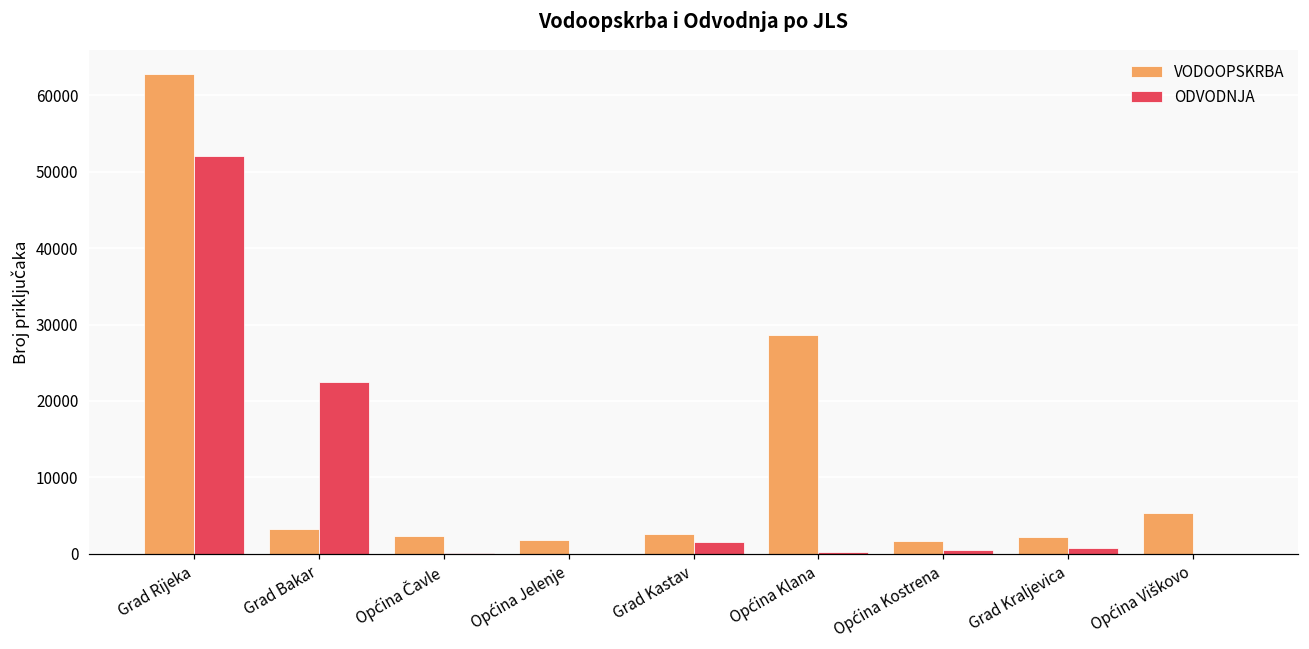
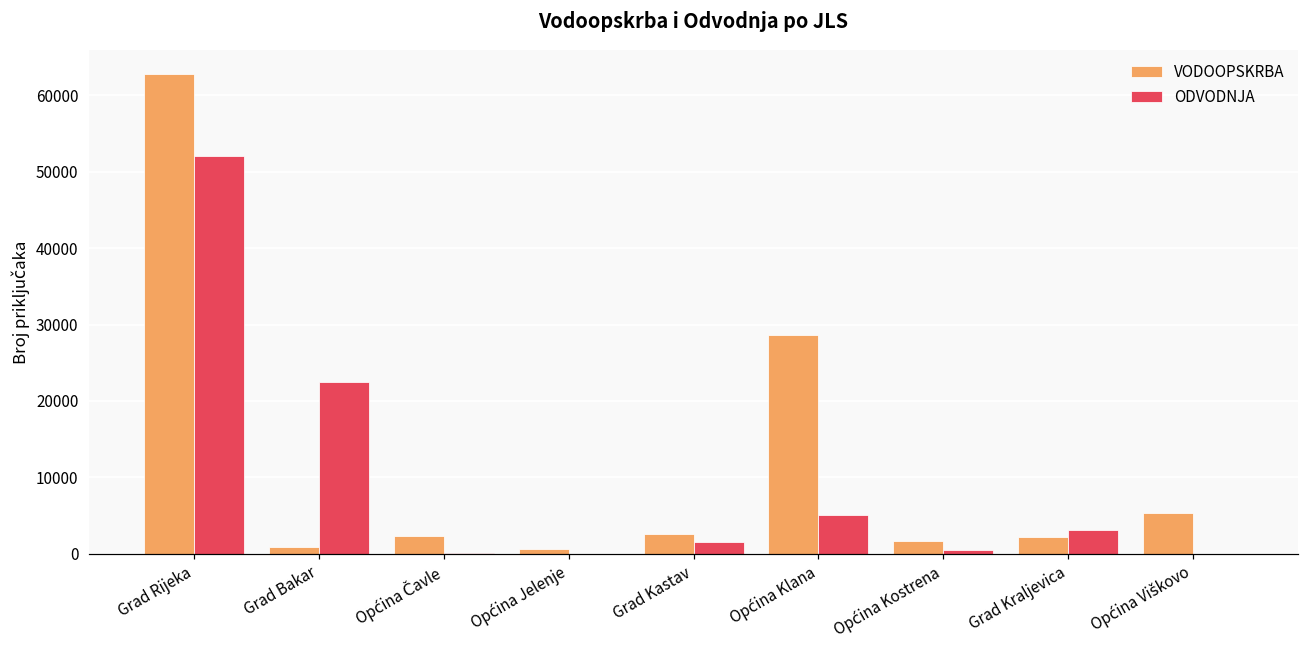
  {
    "VODOOPSKRBA": {
      "Grad Rijeka": 63000,
-     "Grad Bakar": 3000,
+     "Grad Bakar": 1000,
      "Općina Čavle": 2000,
-     "Općina Jelenje": 2000,
+     "Općina Jelenje": 1000,
      "Grad Kastav": 3000,
      "Općina Klana": 29000,
      "Općina Kostrena": 2000,
      "Grad Kraljevica": 2000,
      "Općina Viškovo": 5000
    },
    "ODVODNJA": {
      "Grad Rijeka": 52000,
      "Grad Bakar": 23000,
      "Općina Jelenje": 0,
      "Grad Kastav": 2000,
-     "Općina Klana": 0,
+     "Općina Klana": 5000,
      "Općina Kostrena": 1000,
-     "Grad Kraljevica": 1000
+     "Grad Kraljevica": 3000
    }
  }
